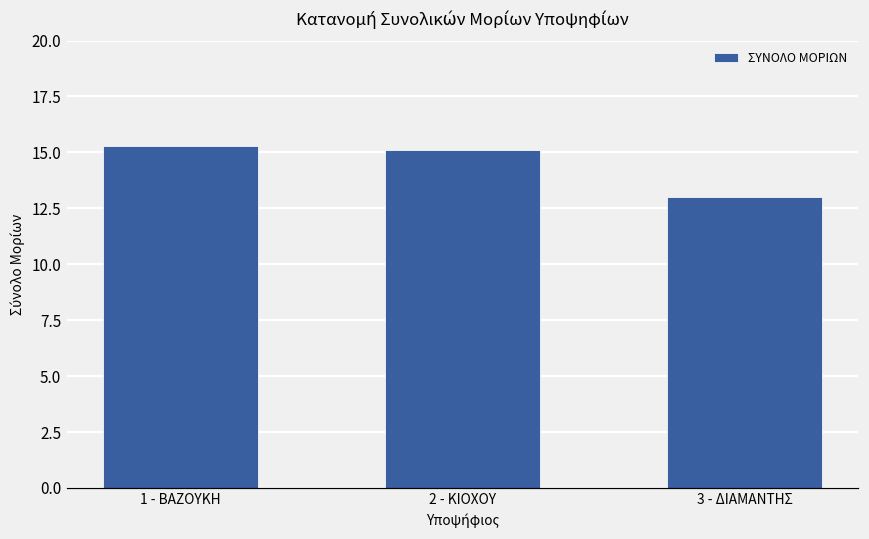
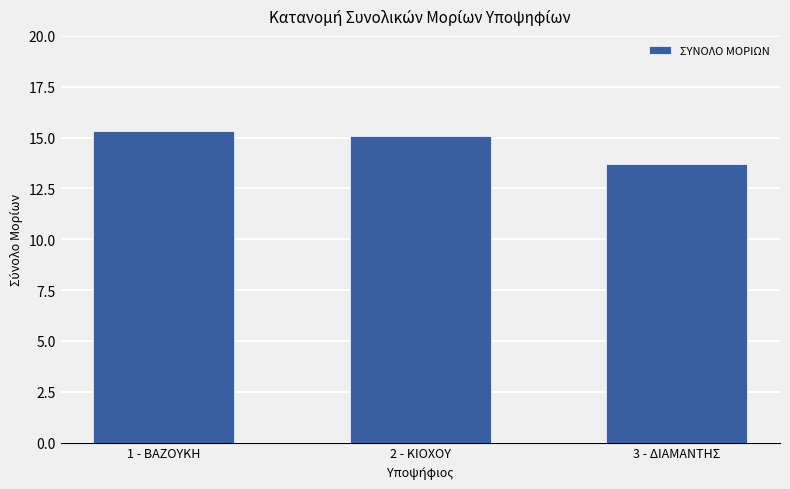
  {
    "1 - ΒΑΖΟΥΚΗ": 15.3,
    "2 - ΚΙΟΧΟΥ": 15.1,
-   "3 - ΔΙΑΜΑΝΤΗΣ": 13.0
+   "3 - ΔΙΑΜΑΝΤΗΣ": 13.7
  }
